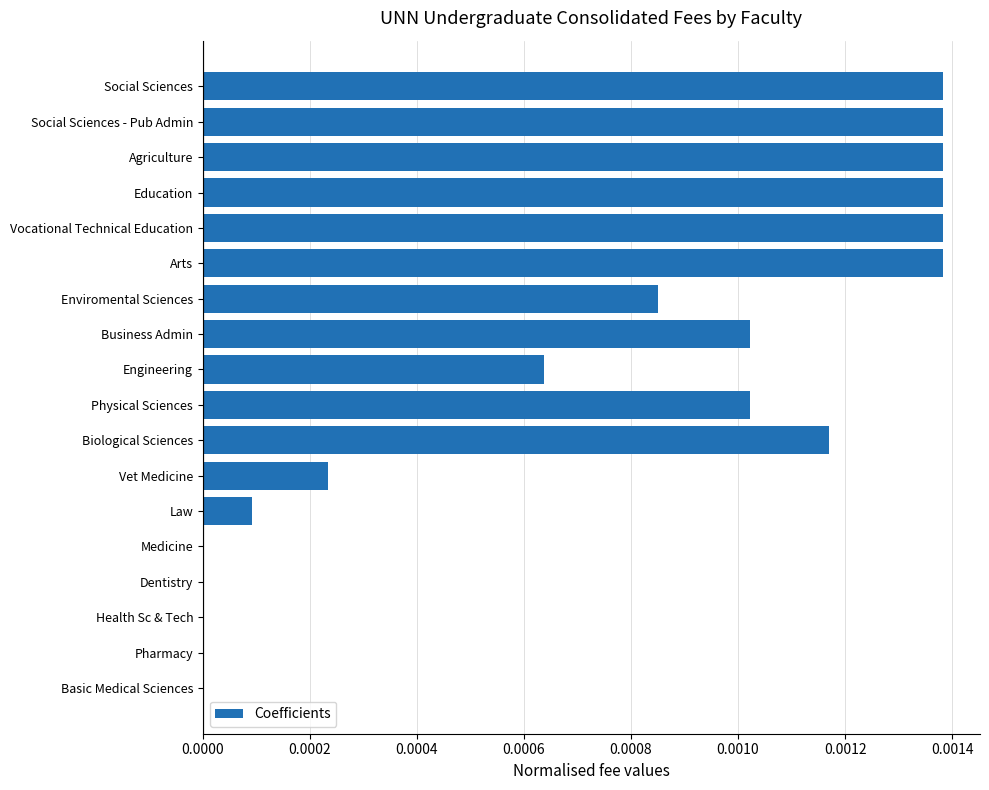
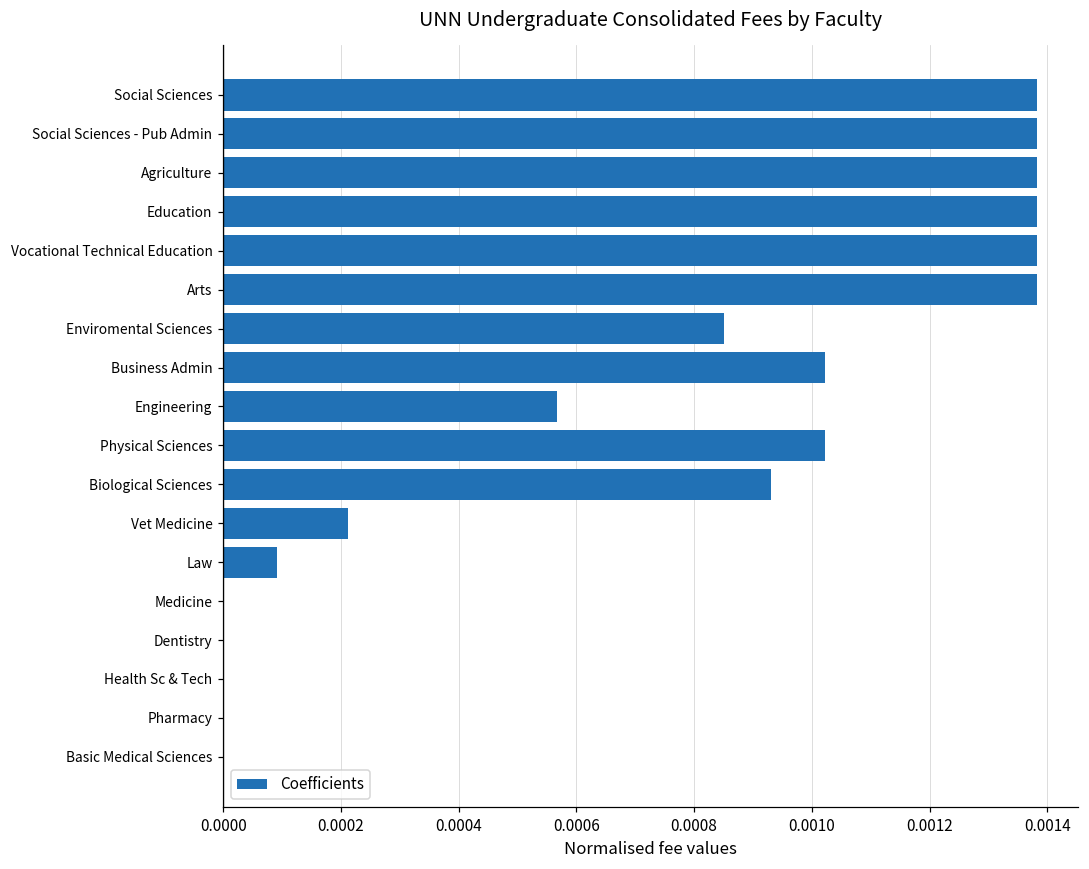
  {
    "Social Sciences": 0.00138,
    "Social Sciences - Pub Admin": 0.00138,
    "Agriculture": 0.00138,
    "Education": 0.00138,
    "Vocational Technical Education": 0.00138,
    "Arts": 0.00138,
    "Enviromental Sciences": 0.00085,
    "Business Admin": 0.00102,
-   "Engineering": 0.00064,
+   "Engineering": 0.00057,
    "Physical Sciences": 0.00102,
-   "Biological Sciences": 0.00117,
-   "Vet Medicine": 0.00023,
+   "Biological Sciences": 0.00093,
+   "Vet Medicine": 0.00021,
    "Law": 0.00009,
    "Medicine": 0.00000,
    "Dentistry": 0.00000,
    "Health Sc & Tech": 0.00000,
    "Pharmacy": 0.00000,
    "Basic Medical Sciences": 0.00000
  }
